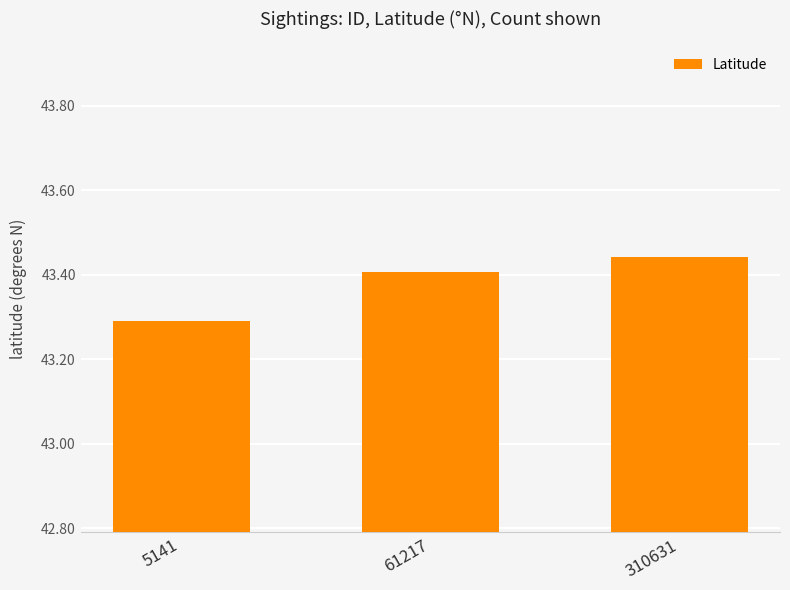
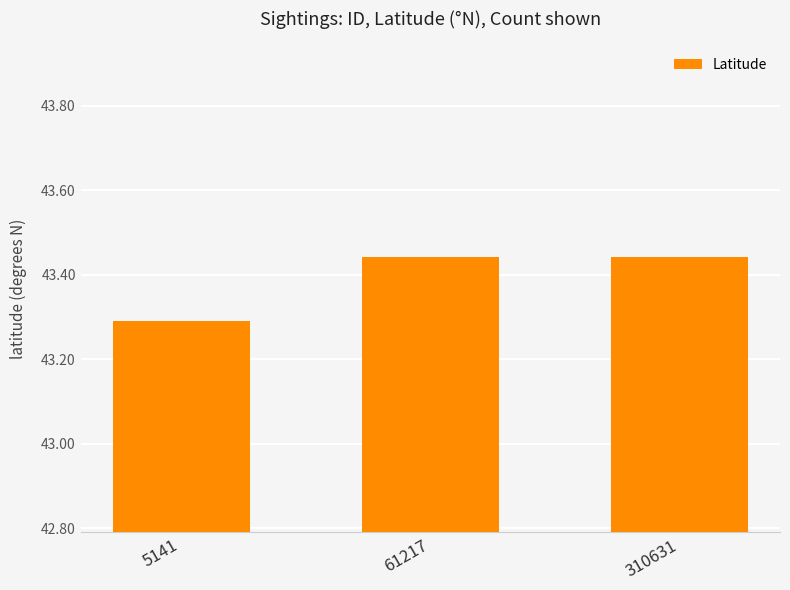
  {
    "5141": 43.29,
-   "61217": 43.41,
+   "61217": 43.44,
    "310631": 43.44
  }
